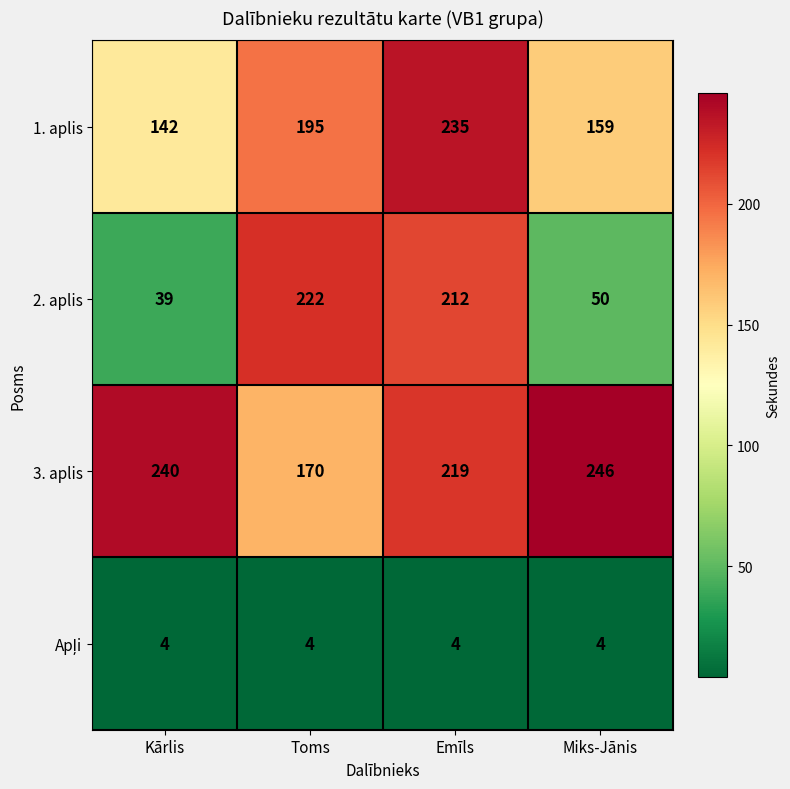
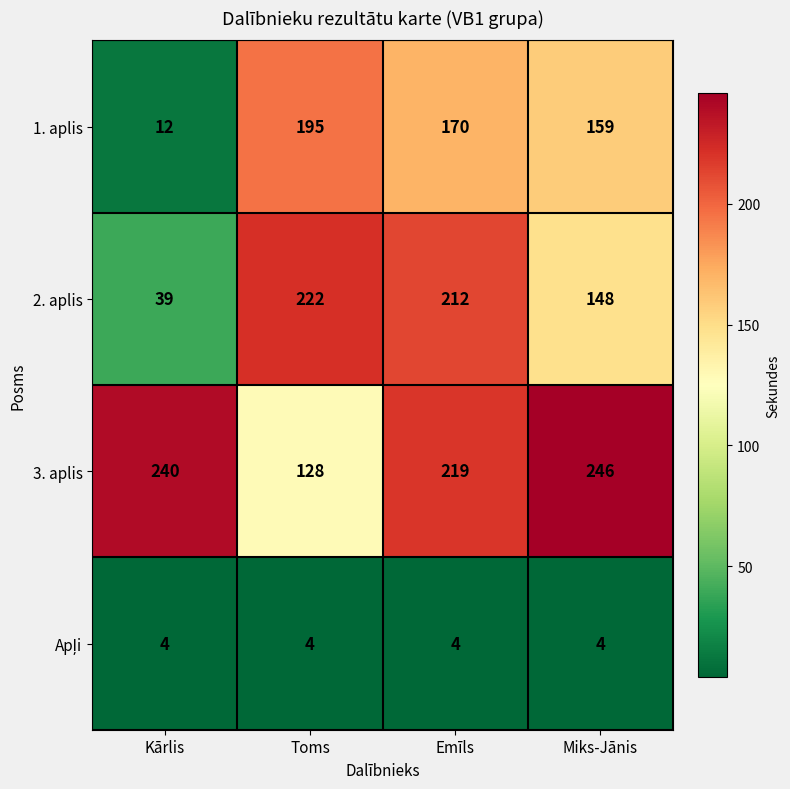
  {
    "1. aplis": {
-     "Kārlis": 142,
+     "Kārlis": 12,
      "Toms": 195,
-     "Emīls": 235,
+     "Emīls": 170,
      "Miks-Jānis": 159
    },
    "2. aplis": {
      "Kārlis": 39,
      "Toms": 222,
      "Emīls": 212,
-     "Miks-Jānis": 50
+     "Miks-Jānis": 148
    },
    "3. aplis": {
      "Kārlis": 240,
-     "Toms": 170,
+     "Toms": 128,
      "Emīls": 219,
      "Miks-Jānis": 246
    },
    "Apļi": {
      "Kārlis": 4,
      "Toms": 4,
      "Emīls": 4,
      "Miks-Jānis": 4
    }
  }
